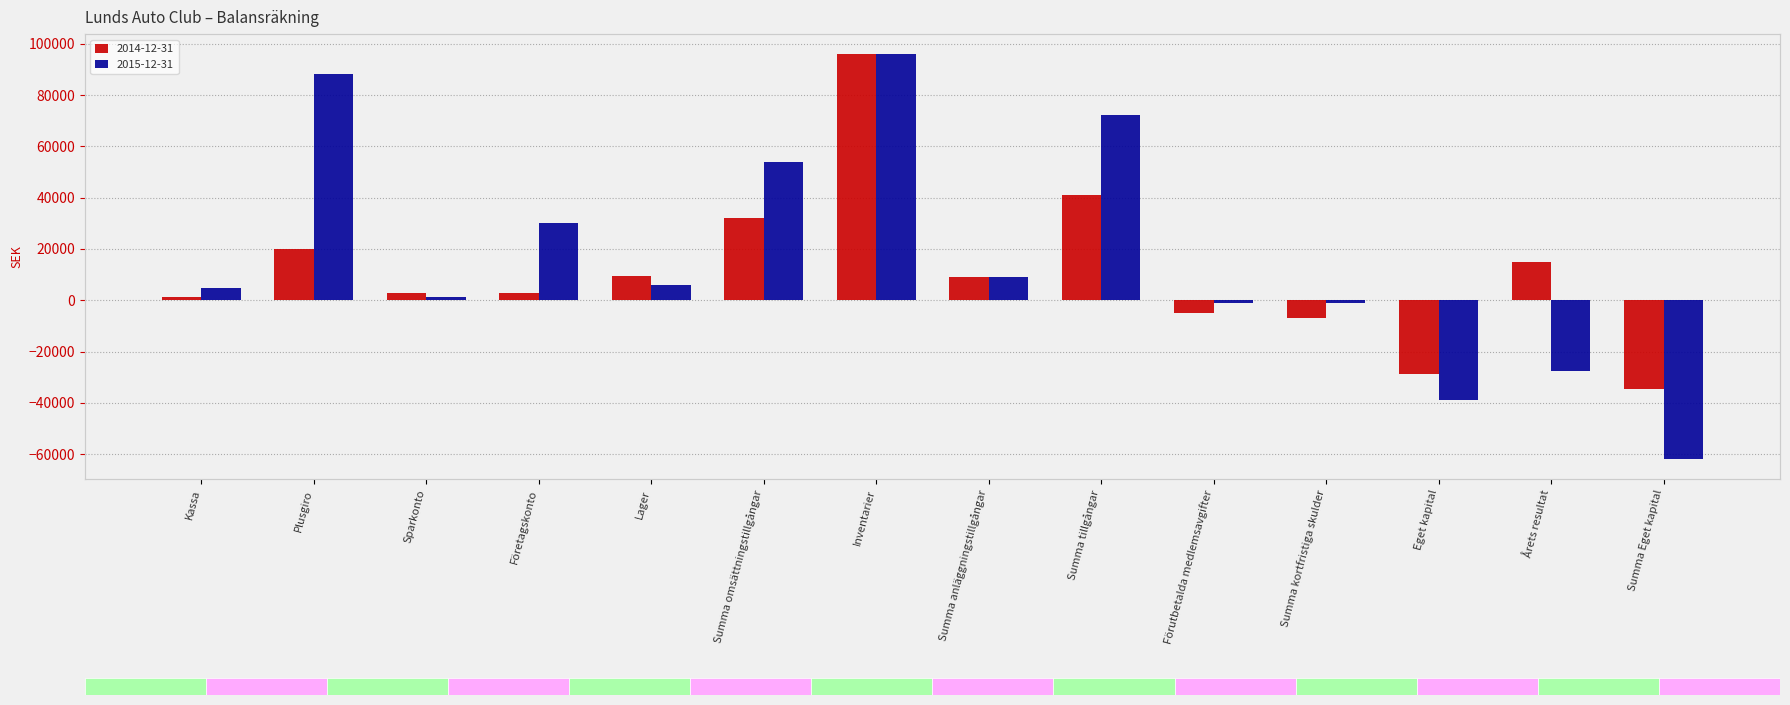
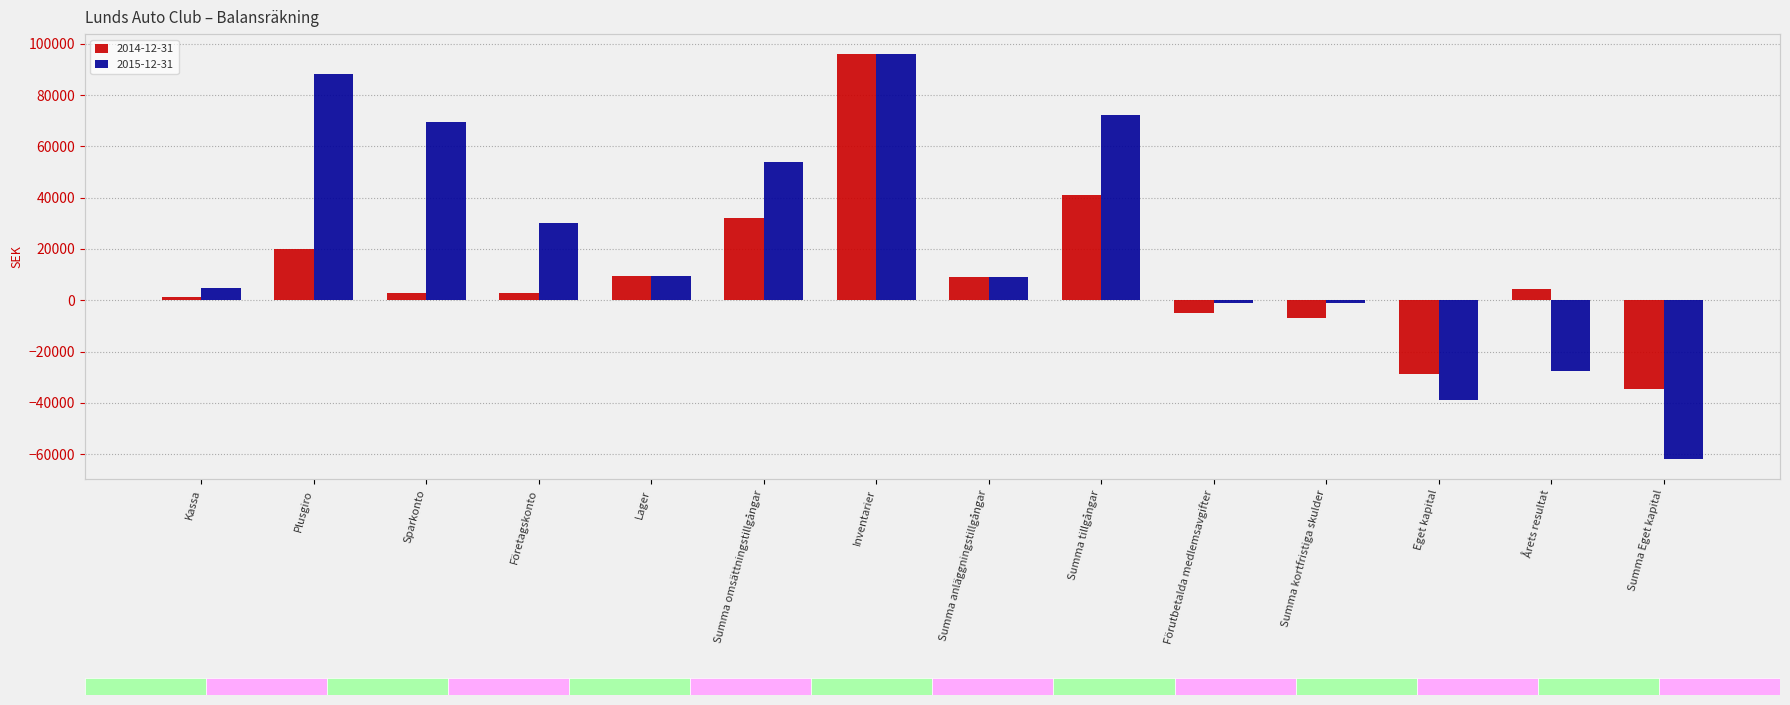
  {
    "Lunds Auto Club – Balansräkning": {
      "2014-12-31": {
        "Kassa": 1000,
        "Plusgiro": 20000,
        "Sparkonto": 3000,
        "Företagskonto": 3000,
        "Lager": 9000,
        "Summa omsättningstillgångar": 32000,
        "Inventarier": 96000,
        "Summa anläggningstillgångar": 9000,
        "Summa tillgångar": 41000,
        "Förutbetalda medlemsavgifter": -5000,
        "Summa kortfristiga skulder": -7000,
        "Eget kapital": -29000,
-       "Årets resultat": 15000,
+       "Årets resultat": 4000,
        "Summa Eget kapital": -34000
      },
      "2015-12-31": {
        "Kassa": 5000,
        "Plusgiro": 88000,
-       "Sparkonto": 1000,
+       "Sparkonto": 69000,
        "Företagskonto": 30000,
-       "Lager": 6000,
+       "Lager": 9000,
        "Summa omsättningstillgångar": 54000,
        "Inventarier": 96000,
        "Summa anläggningstillgångar": 9000,
        "Summa tillgångar": 72000,
        "Förutbetalda medlemsavgifter": -1000,
        "Summa kortfristiga skulder": -1000,
        "Eget kapital": -39000,
        "Årets resultat": -27000,
        "Summa Eget kapital": -62000
      }
    }
  }
